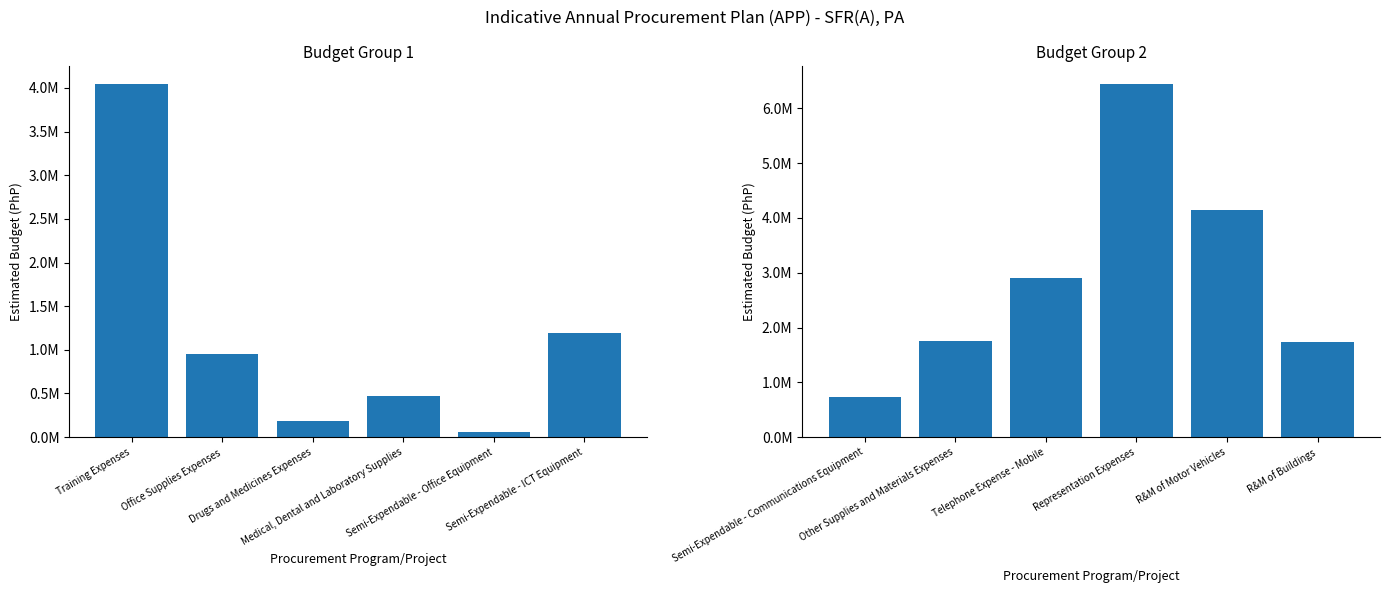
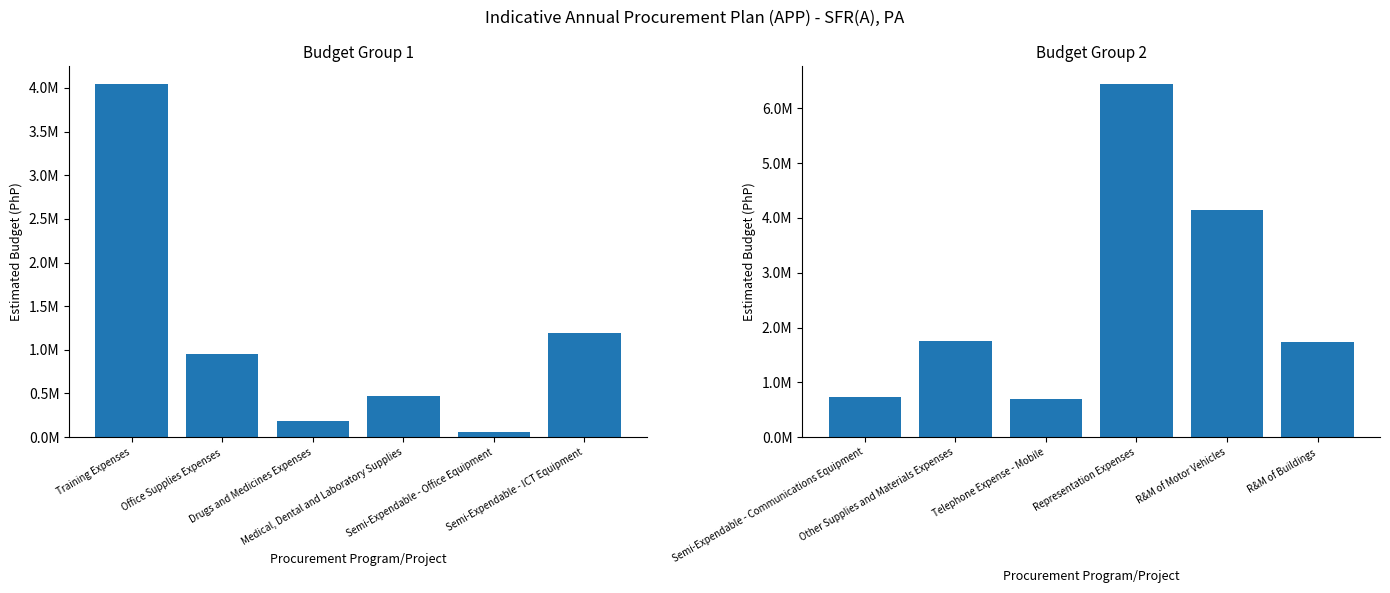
  {
    "Budget Group 1": {
      "Training Expenses": 4000000,
      "Office Supplies Expenses": 1000000,
      "Drugs and Medicines Expenses": 200000,
      "Medical, Dental and Laboratory Supplies": 500000,
      "Semi-Expendable - Office Equipment": 100000,
      "Semi-Expendable - ICT Equipment": 1200000
    },
    "Budget Group 2": {
      "Semi-Expendable - Communications Equipment": 700000,
      "Other Supplies and Materials Expenses": 1800000,
-     "Telephone Expense - Mobile": 2900000,
+     "Telephone Expense - Mobile": 700000,
      "Representation Expenses": 6400000,
      "R&M of Motor Vehicles": 4100000,
      "R&M of Buildings": 1700000
    }
  }
